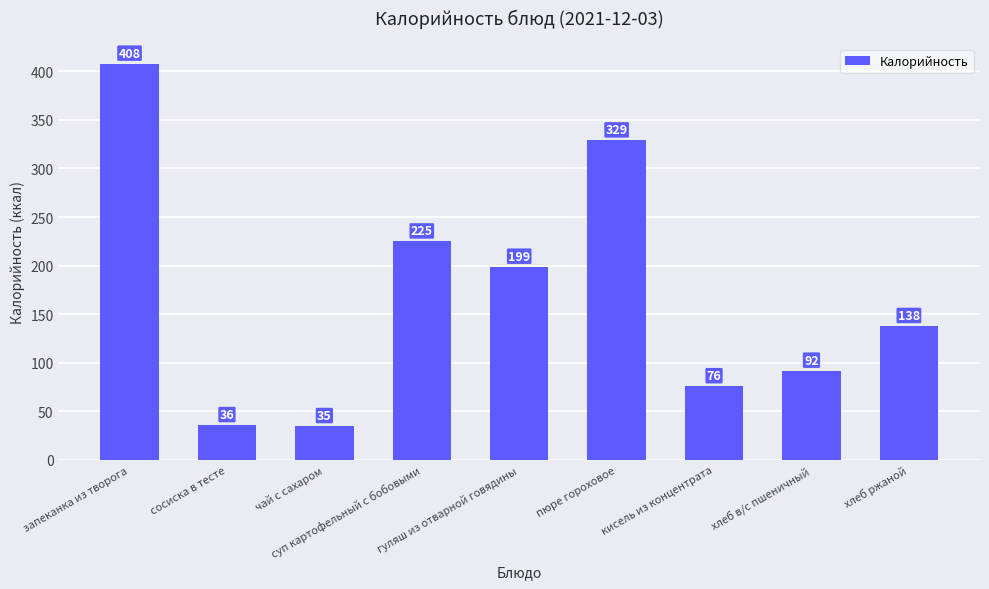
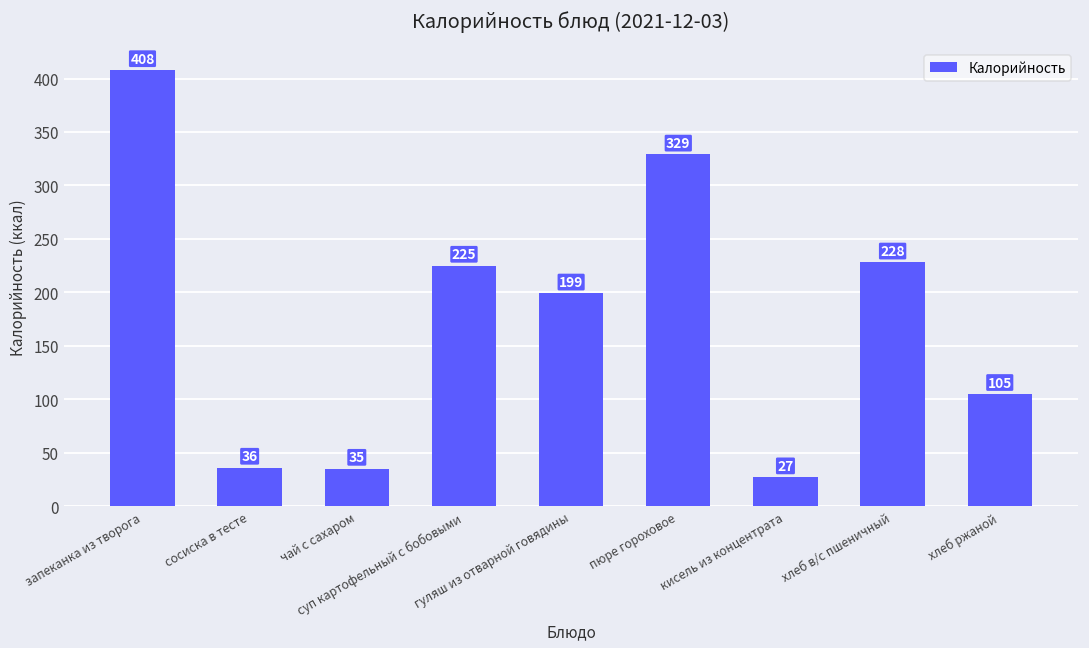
  {
-   "кисель из концентрата": 76,
-   "хлеб в/с пшеничный": 92,
-   "хлеб ржаной": 138
+   "кисель из концентрата": 27,
+   "хлеб в/с пшеничный": 228,
+   "хлеб ржаной": 105
  }
